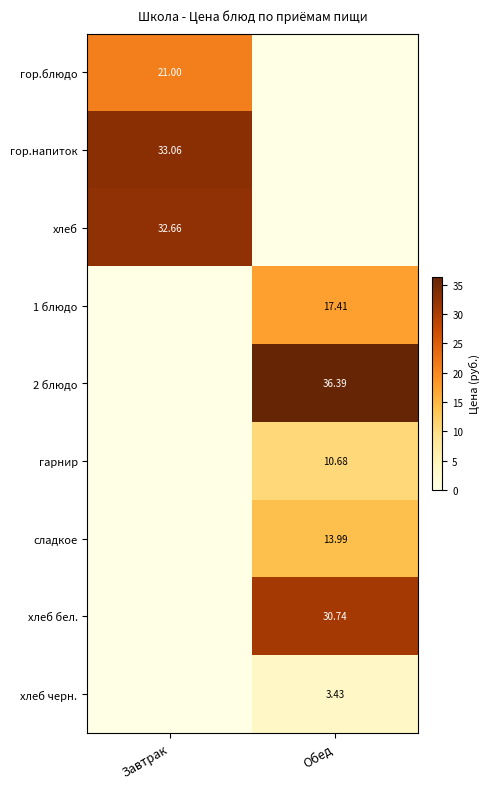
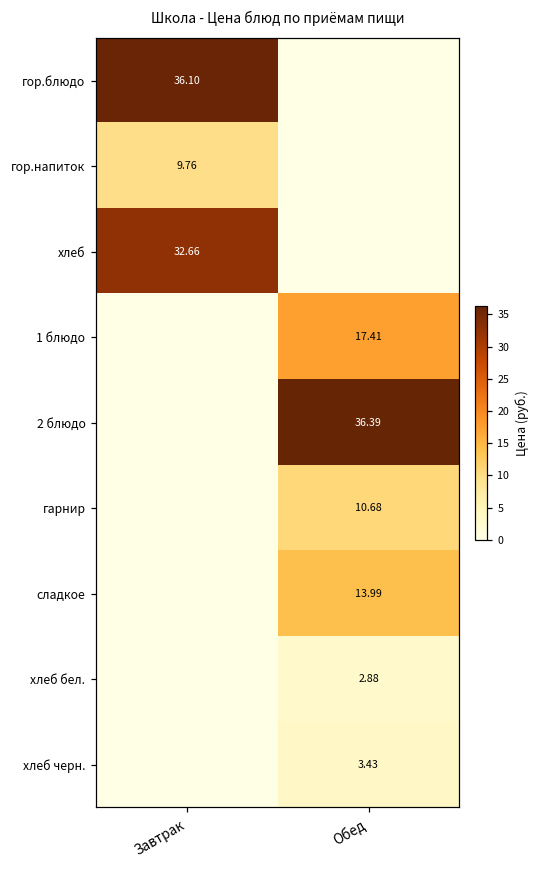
  {
    "гор.блюдо": {
-     "Завтрак": 21.00
+     "Завтрак": 36.10
    },
    "гор.напиток": {
-     "Завтрак": 33.06
+     "Завтрак": 9.76
    },
    "хлеб": {
      "Завтрак": 32.66
    },
    "1 блюдо": {
      "Обед": 17.41
    },
    "2 блюдо": {
      "Обед": 36.39
    },
    "гарнир": {
      "Обед": 10.68
    },
    "сладкое": {
      "Обед": 13.99
    },
    "хлеб бел.": {
-     "Обед": 30.74
+     "Обед": 2.88
    },
    "хлеб черн.": {
      "Обед": 3.43
    }
  }
